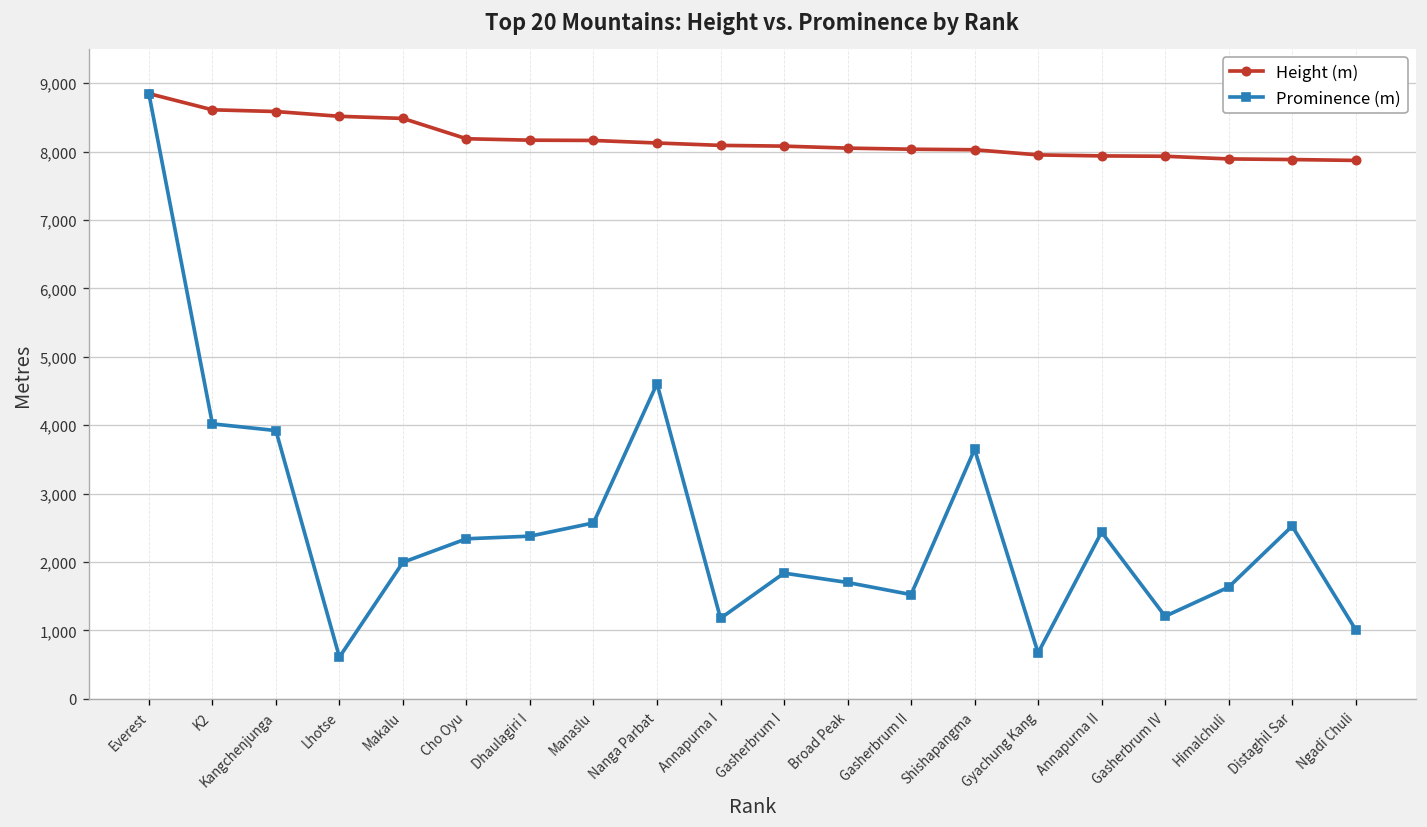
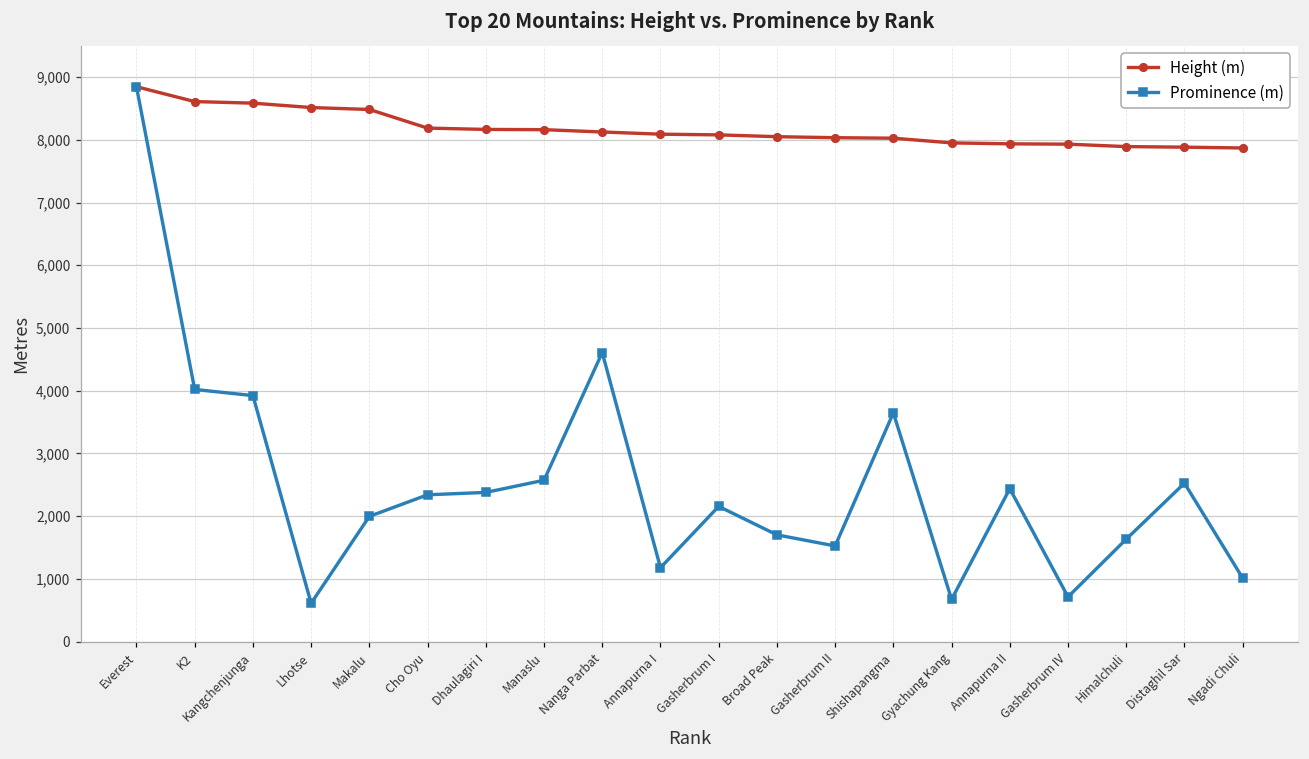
  {
    "Height (m)": {
      "K2": "8,600",
      "Kangchenjunga": "8,600",
      "Lhotse": "8,500",
      "Makalu": "8,500",
      "Cho Oyu": "8,200",
      "Dhaulagiri I": "8,200",
      "Manaslu": "8,200",
      "Nanga Parbat": "8,100",
      "Annapurna I": "8,100",
      "Gasherbrum I": "8,100",
      "Broad Peak": "8,100",
      "Gasherbrum II": "8,000",
      "Shishapangma": "8,000",
      "Gyachung Kang": "8,000",
      "Annapurna II": "7,900",
      "Gasherbrum IV": "7,900",
      "Himalchuli": "7,900",
      "Distaghil Sar": "7,900",
      "Ngadi Chuli": "7,900"
    },
    "Prominence (m)": {
      "K2": "4,000",
      "Kangchenjunga": "3,900",
      "Lhotse": "600",
      "Makalu": "2,000",
      "Cho Oyu": "2,300",
      "Dhaulagiri I": "2,400",
      "Manaslu": "2,600",
      "Nanga Parbat": "4,600",
      "Annapurna I": "1,200",
-     "Gasherbrum I": "1,800",
+     "Gasherbrum I": "2,200",
      "Broad Peak": "1,700",
      "Gasherbrum II": "1,500",
      "Shishapangma": "3,600",
      "Gyachung Kang": "700",
      "Annapurna II": "2,400",
-     "Gasherbrum IV": "1,200",
+     "Gasherbrum IV": "700",
      "Himalchuli": "1,600",
      "Distaghil Sar": "2,500",
      "Ngadi Chuli": "1,000"
    }
  }
